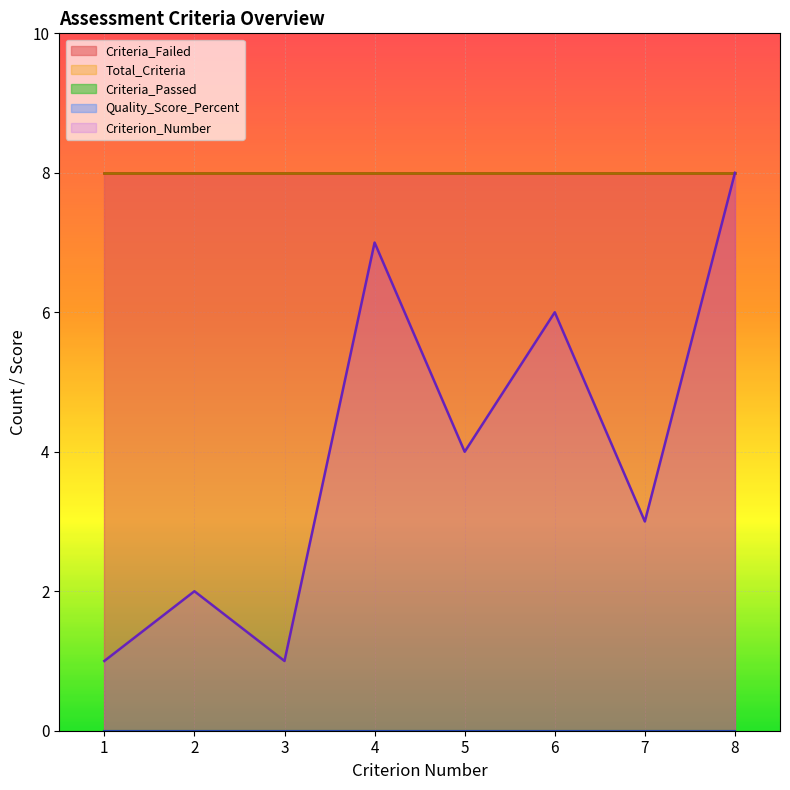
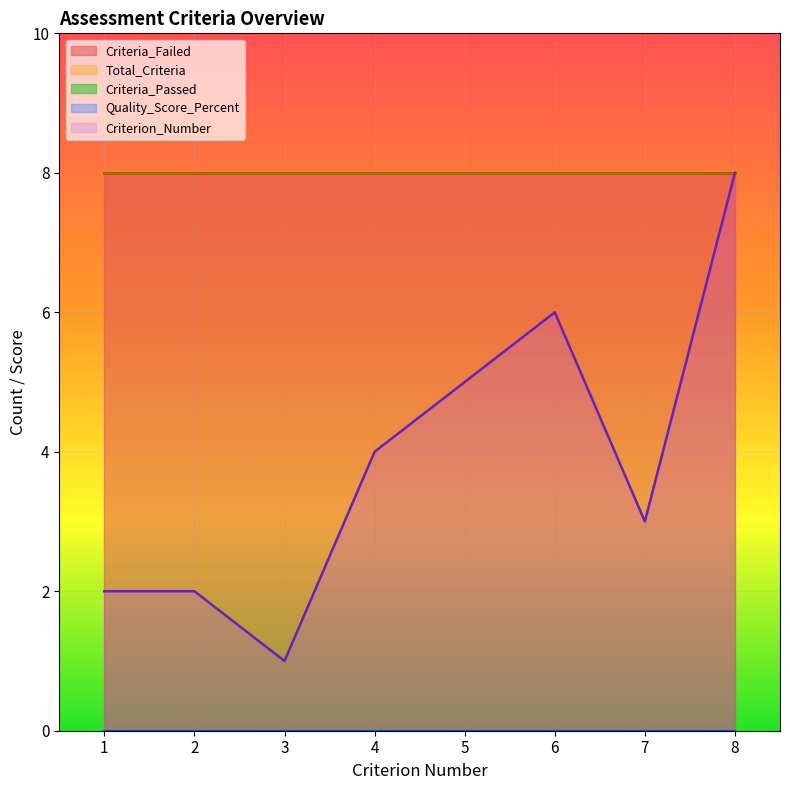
  {
    "Total_Criteria": {
      "1": 8,
      "2": 8,
      "3": 8,
      "4": 8,
      "5": 8,
      "6": 8,
      "7": 8
    },
    "Quality_Score_Percent": {
      "1": 0,
      "2": 0,
      "3": 0,
      "4": 0,
      "5": 0,
      "6": 0,
      "7": 0,
      "8": 0
    },
    "Criterion_Number": {
-     "1": 1,
+     "1": 2,
      "2": 2,
      "3": 1,
-     "4": 7,
-     "5": 4,
+     "4": 4,
+     "5": 5,
      "6": 6,
      "7": 3
    }
  }
